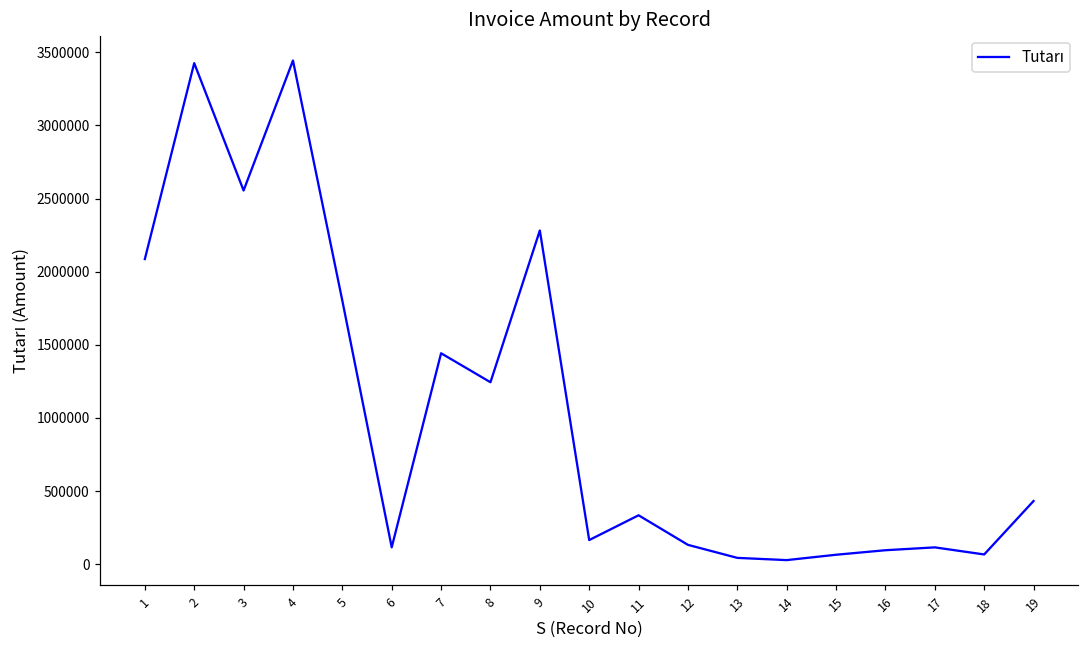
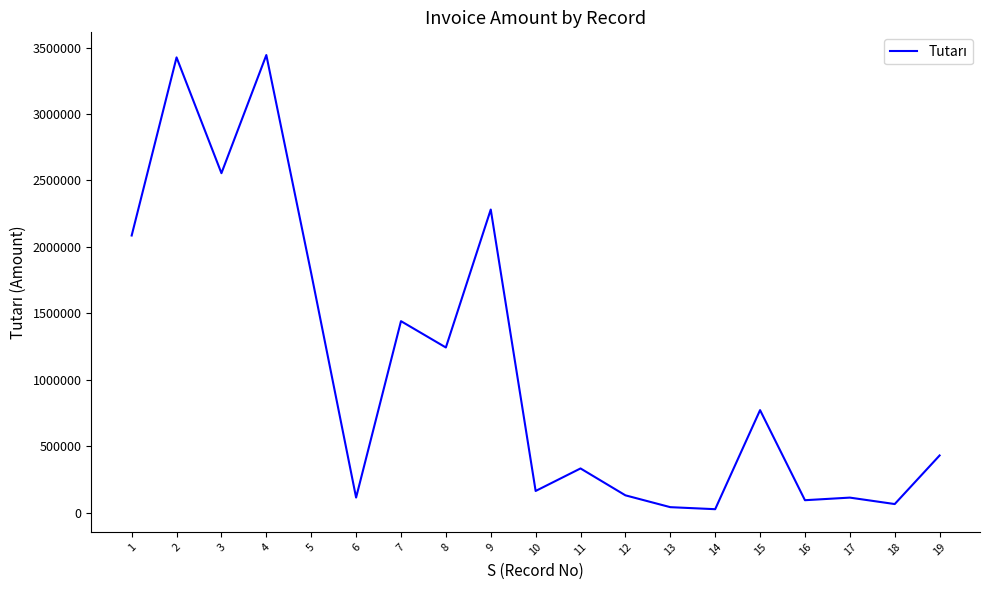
  {
    "1": 2090000,
    "2": 3430000,
    "3": 2550000,
    "4": 3440000,
    "5": 1800000,
    "6": 120000,
    "7": 1440000,
    "8": 1240000,
    "9": 2280000,
    "10": 160000,
    "11": 330000,
    "12": 130000,
    "13": 40000,
    "14": 30000,
-   "15": 60000,
+   "15": 770000,
    "16": 100000,
    "17": 110000,
    "18": 70000,
    "19": 430000
  }
